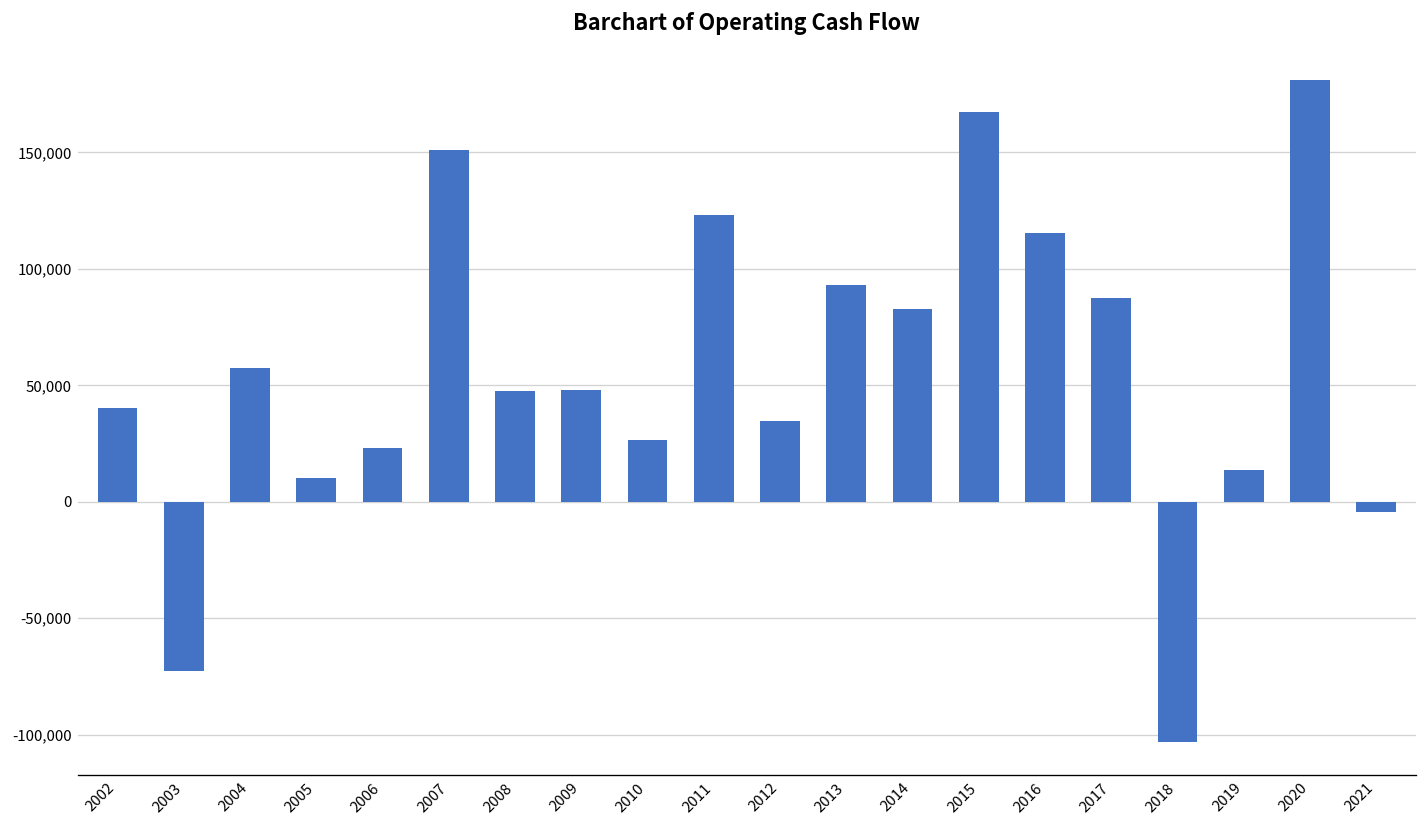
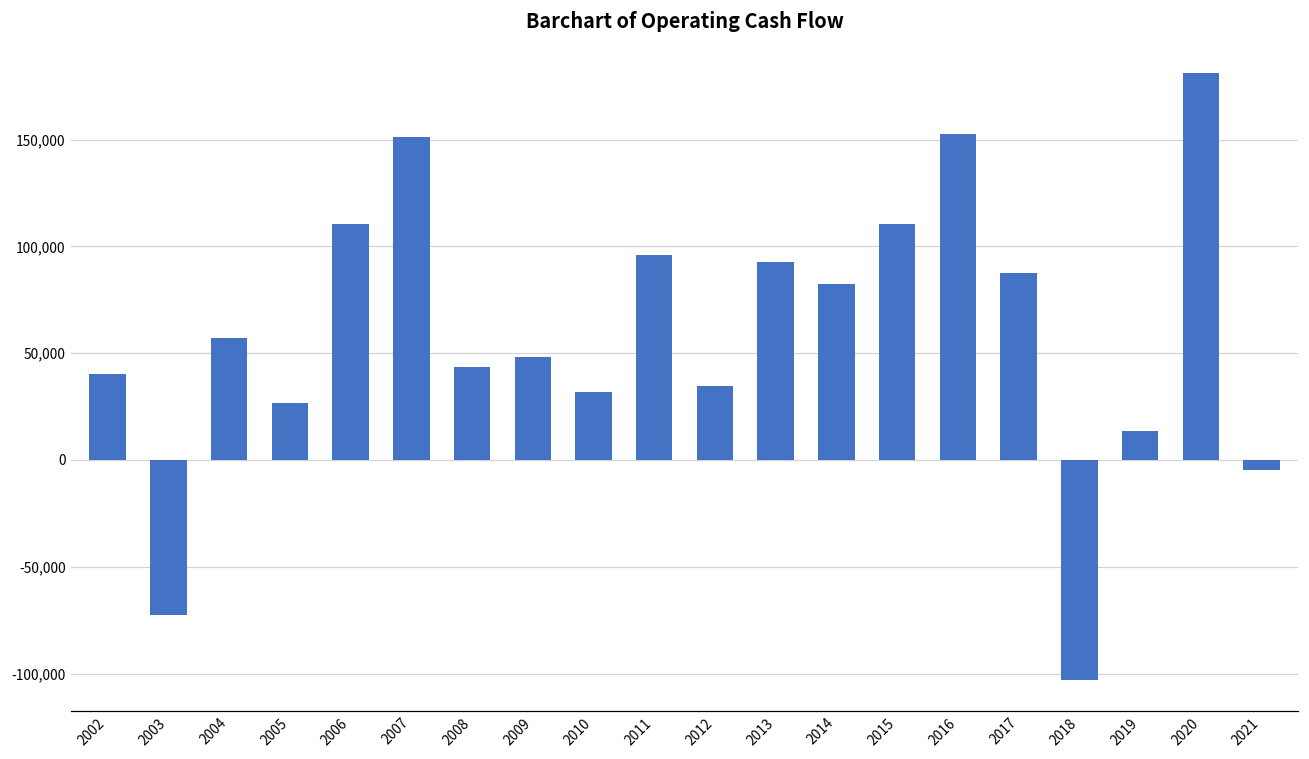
  {
    "2002": "40,000",
    "2003": "-73,000",
    "2004": "57,000",
-   "2005": "10,000",
-   "2006": "23,000",
+   "2005": "27,000",
+   "2006": "110,000",
    "2007": "151,000",
-   "2008": "48,000",
+   "2008": "43,000",
    "2009": "48,000",
-   "2010": "26,000",
-   "2011": "123,000",
+   "2010": "32,000",
+   "2011": "96,000",
    "2012": "35,000",
    "2013": "93,000",
    "2014": "83,000",
-   "2015": "167,000",
-   "2016": "115,000",
+   "2015": "110,000",
+   "2016": "152,000",
    "2017": "88,000",
    "2018": "-103,000",
    "2019": "14,000",
    "2020": "181,000",
    "2021": "-5,000"
  }
